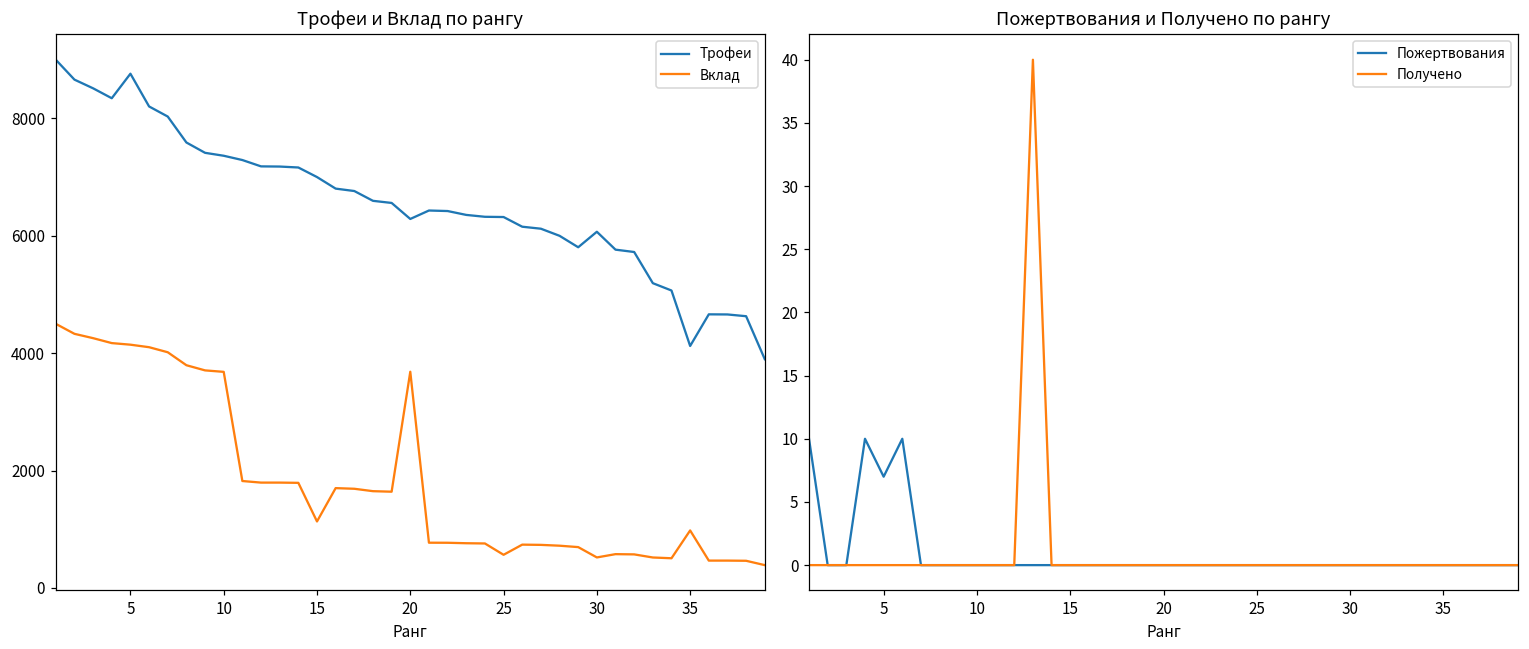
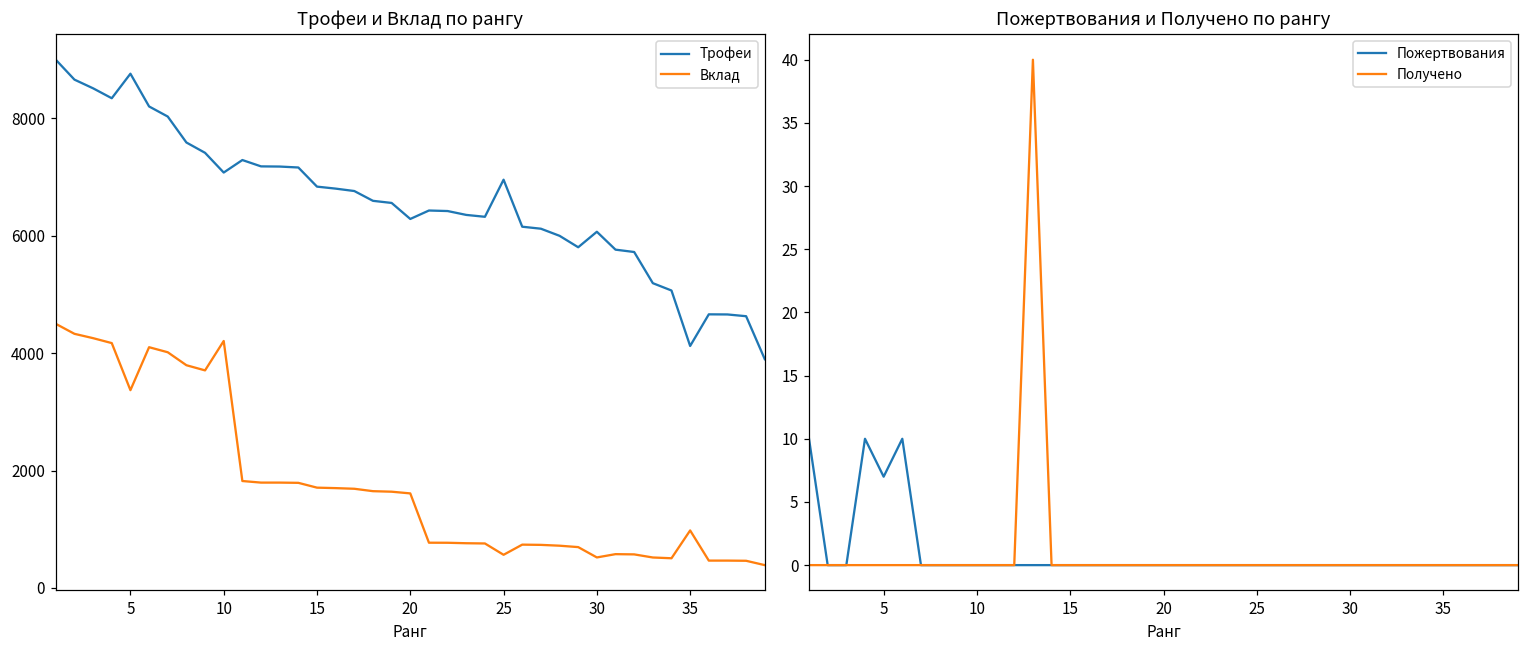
  {
    "Трофеи и Вклад по рангу": {
      "Трофеи": {
        "5": 8800,
-       "10": 7400,
-       "15": 7000,
+       "10": 7100,
+       "15": 6800,
        "20": 6300,
-       "25": 6300,
+       "25": 7000,
        "30": 6100,
        "35": 4100
      },
      "Вклад": {
-       "5": 4100,
-       "10": 3700,
-       "15": 1100,
-       "20": 3700,
+       "5": 3400,
+       "10": 4200,
+       "15": 1700,
+       "20": 1600,
        "25": 600,
        "30": 500,
        "35": 1000
      }
    },
    "Пожертвования и Получено по рангу": {
      "Пожертвования": {
        "5": 7.0
      },
      "Получено": {
        "5": 0.0
      }
    }
  }
